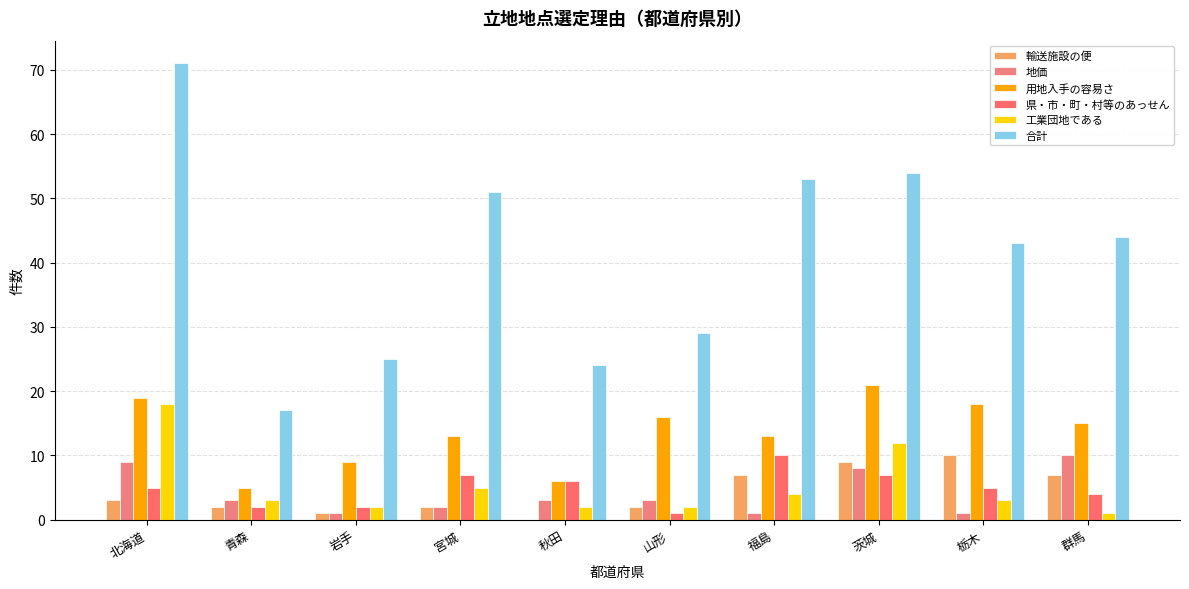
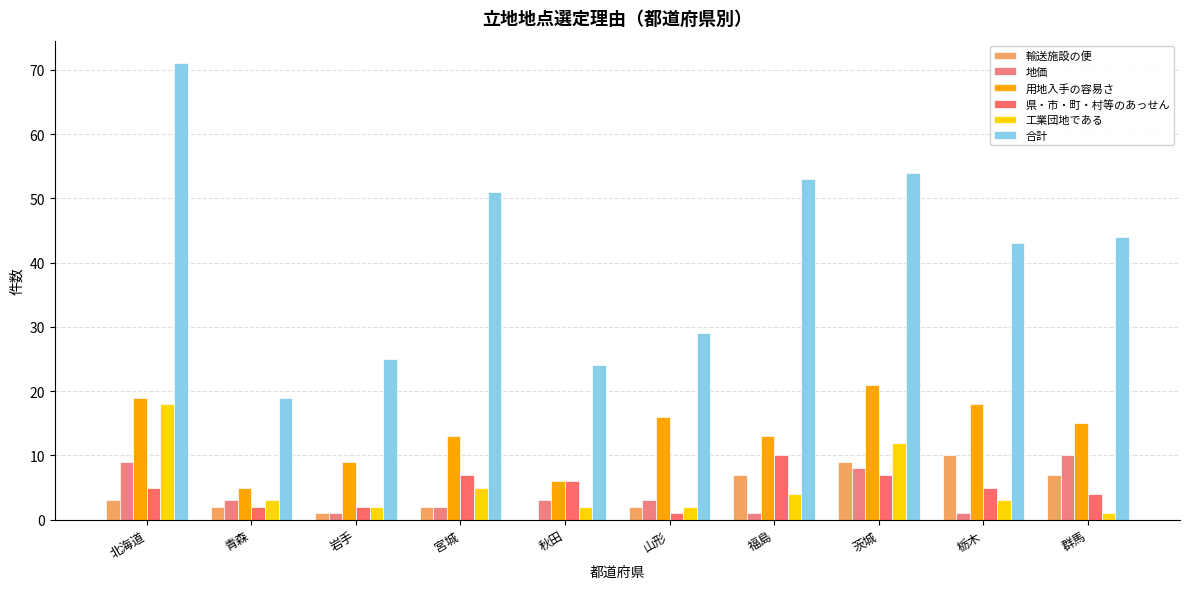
  {
    "合計": {
      "北海道": 71,
-     "青森": 17,
+     "青森": 19,
      "岩手": 25,
      "宮城": 51,
      "秋田": 24,
      "山形": 29,
      "福島": 53,
      "茨城": 54,
      "栃木": 43,
      "群馬": 44
    }
  }
